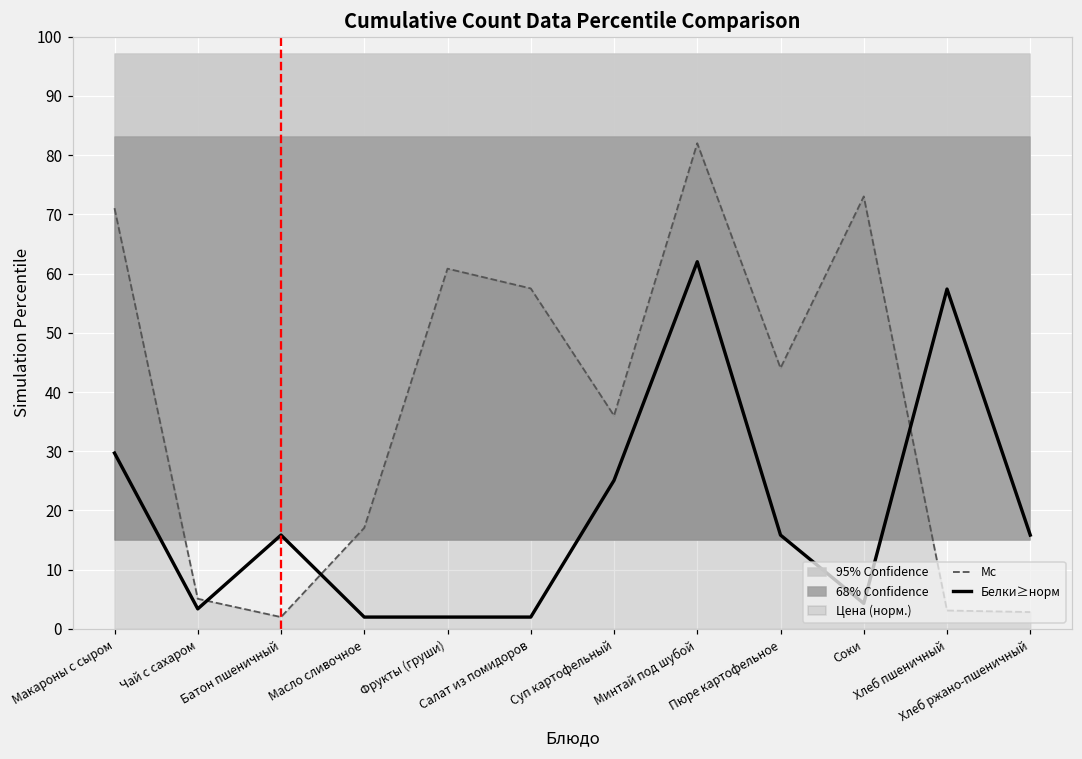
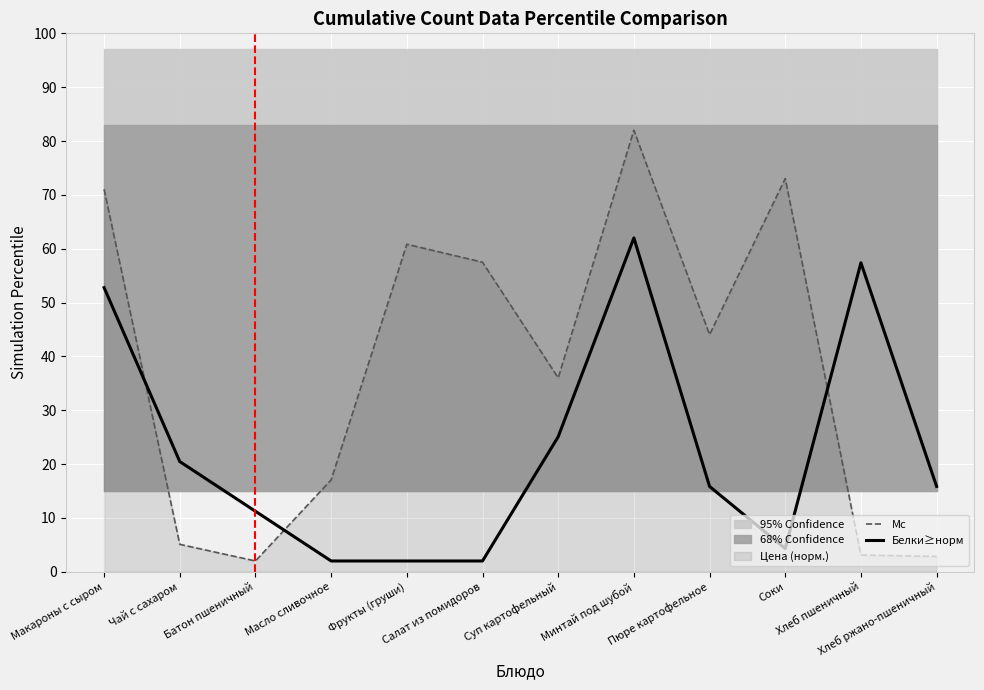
  {
    "Белки≥норм": {
-     "Макароны с сыром": 30,
-     "Чай с сахаром": 3,
-     "Батон пшеничный": 16,
+     "Макароны с сыром": 53,
+     "Чай с сахаром": 20,
+     "Батон пшеничный": 11,
      "Масло сливочное": 2,
      "Фрукты (груши)": 2,
      "Салат из помидоров": 2,
      "Суп картофельный": 25,
      "Минтай под шубой": 62,
      "Пюре картофельное": 16,
      "Хлеб пшеничный": 57,
      "Хлеб ржано-пшеничный": 16
    },
    "68% Confidence": {
      "Макароны с сыром": 83,
      "Чай с сахаром": 83,
      "Батон пшеничный": 83,
      "Масло сливочное": 83,
      "Фрукты (груши)": 83,
      "Салат из помидоров": 83,
      "Суп картофельный": 83,
      "Минтай под шубой": 83,
      "Пюре картофельное": 83,
      "Соки": 83,
      "Хлеб пшеничный": 83,
      "Хлеб ржано-пшеничный": 83
    }
  }
